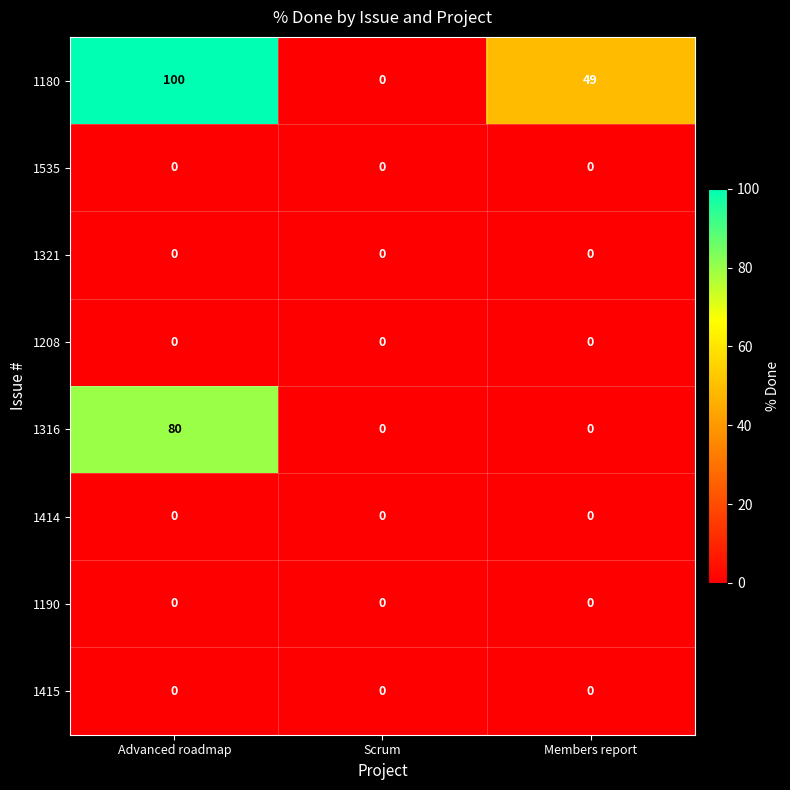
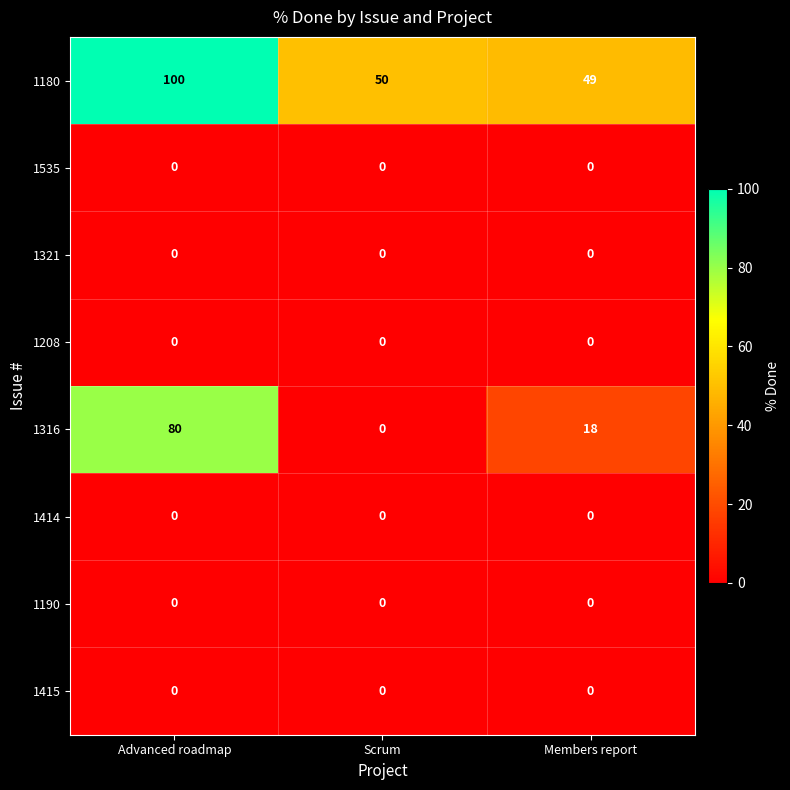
  {
    "1180": {
      "Advanced roadmap": 100,
-     "Scrum": 0,
+     "Scrum": 50,
      "Members report": 49
    },
    "1535": {
      "Advanced roadmap": 0,
      "Scrum": 0,
      "Members report": 0
    },
    "1321": {
      "Advanced roadmap": 0,
      "Scrum": 0,
      "Members report": 0
    },
    "1208": {
      "Advanced roadmap": 0,
      "Scrum": 0,
      "Members report": 0
    },
    "1316": {
      "Advanced roadmap": 80,
      "Scrum": 0,
-     "Members report": 0
+     "Members report": 18
    },
    "1414": {
      "Advanced roadmap": 0,
      "Scrum": 0,
      "Members report": 0
    },
    "1190": {
      "Advanced roadmap": 0,
      "Scrum": 0,
      "Members report": 0
    },
    "1415": {
      "Advanced roadmap": 0,
      "Scrum": 0,
      "Members report": 0
    }
  }
